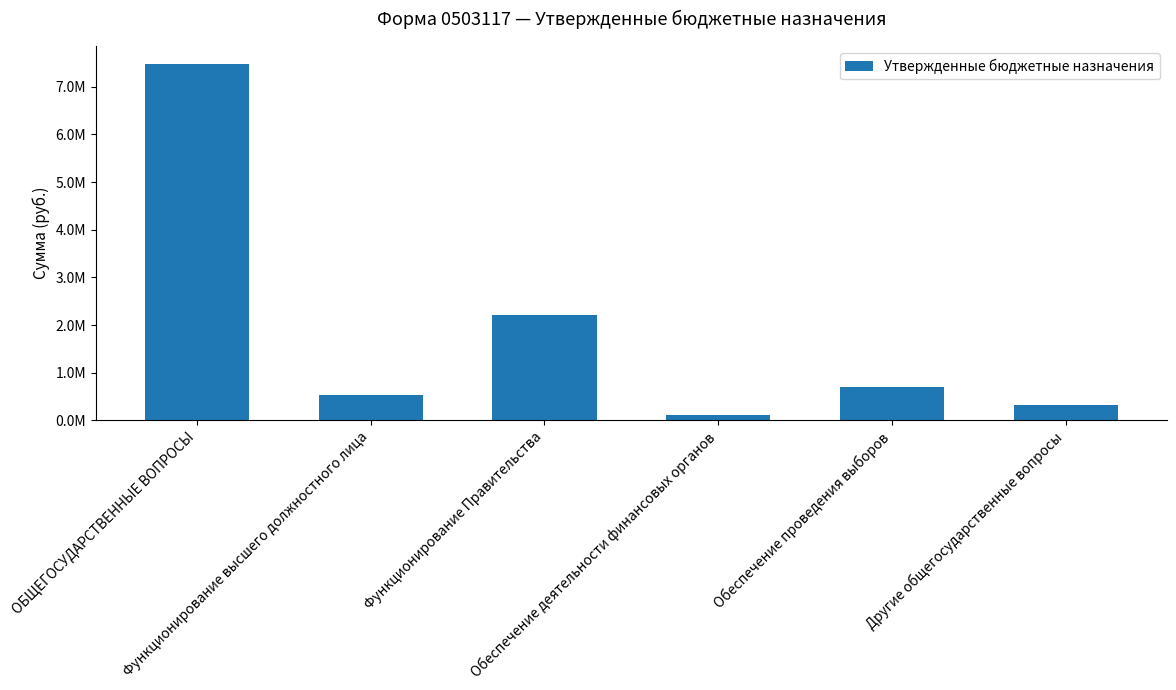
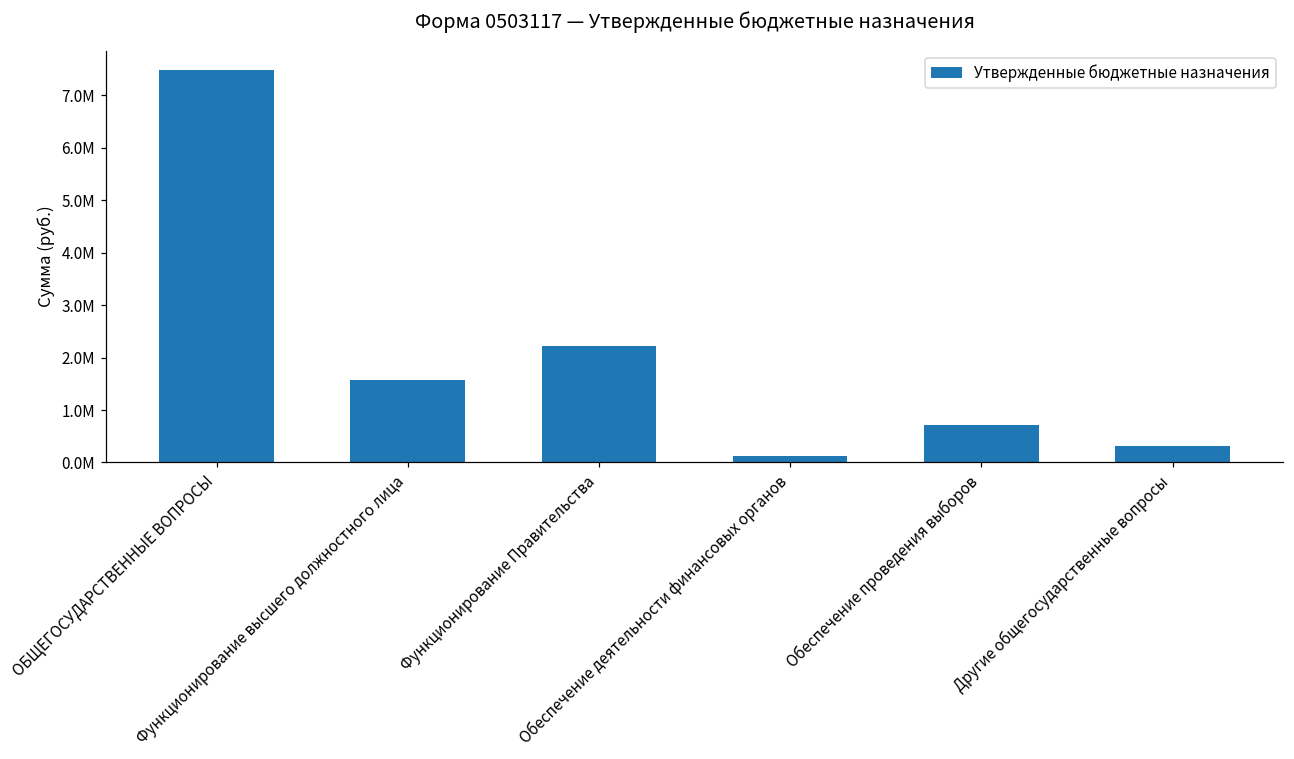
  {
    "ОБЩЕГОСУДАРСТВЕННЫЕ ВОПРОСЫ": 7500000,
-   "Функционирование высшего должностного лица": 500000,
+   "Функционирование высшего должностного лица": 1600000,
    "Функционирование Правительства": 2200000,
    "Обеспечение деятельности финансовых органов": 100000,
    "Обеспечение проведения выборов": 700000,
    "Другие общегосударственные вопросы": 300000
  }
